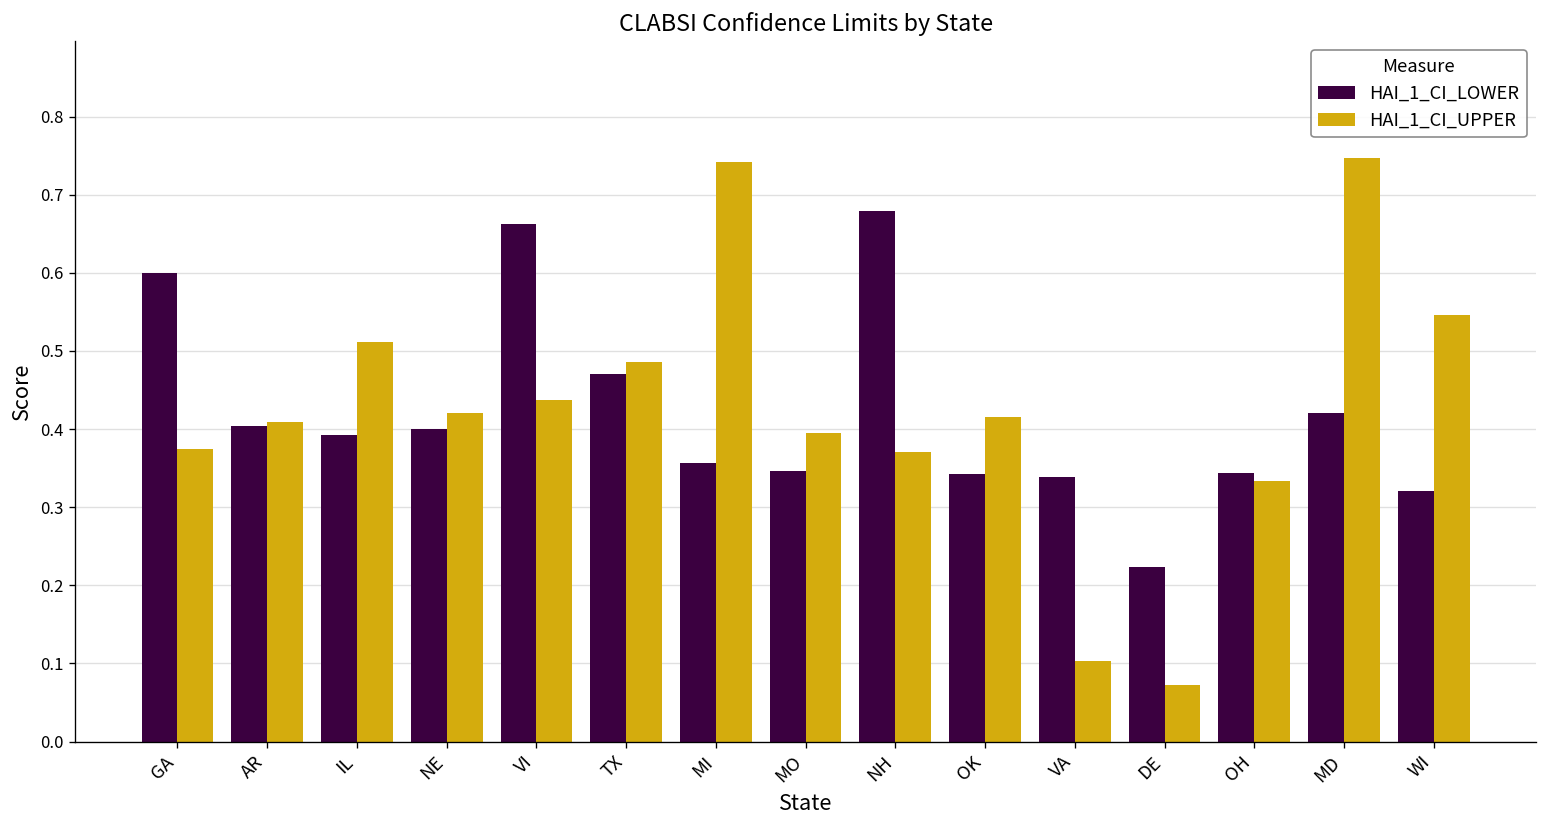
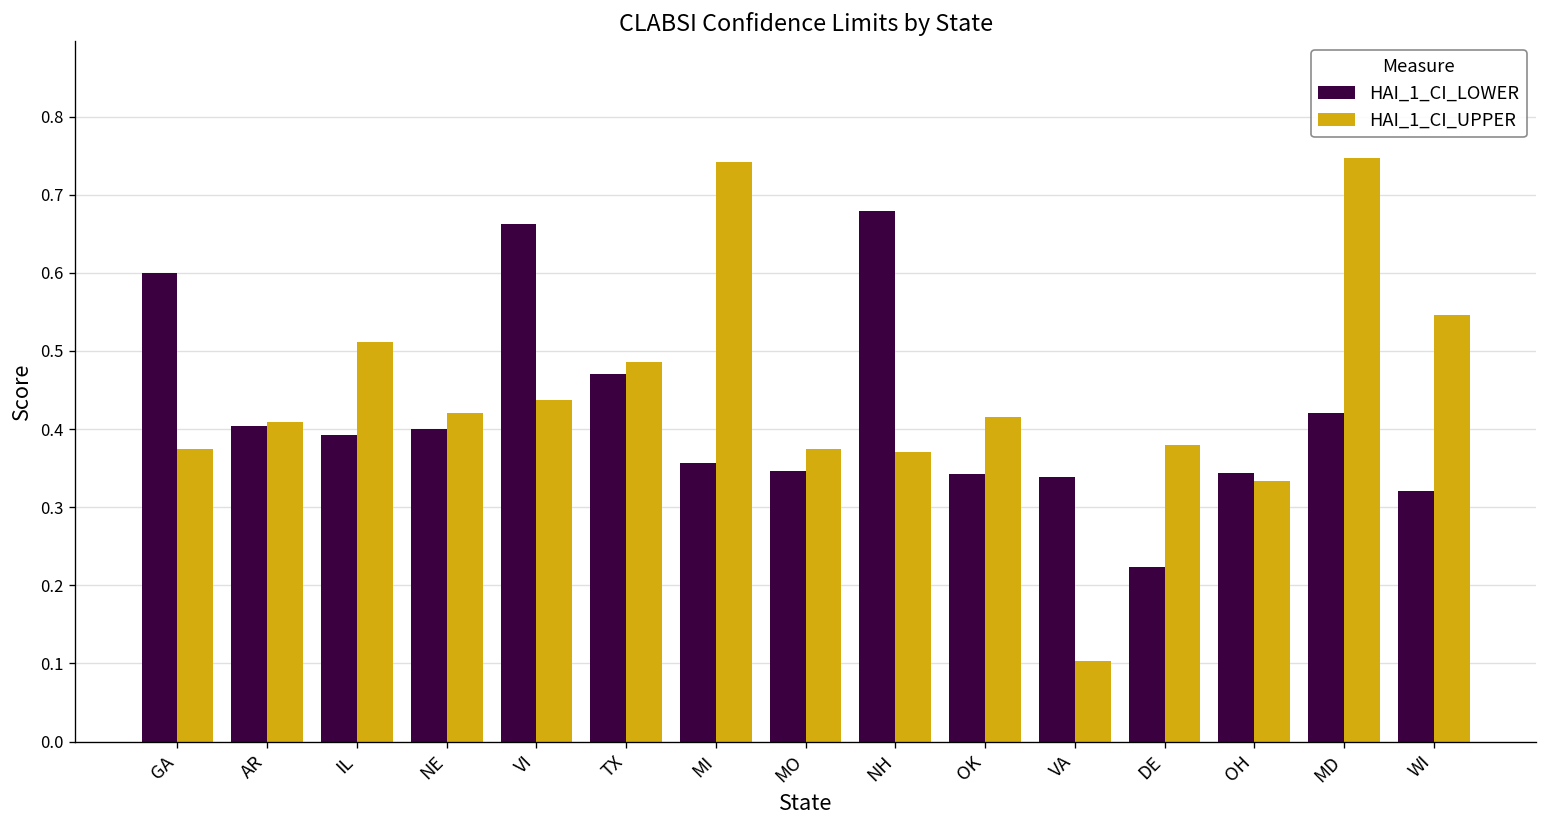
  {
    "HAI_1_CI_LOWER": {
      "GA": 0.60,
      "AR": 0.40,
      "IL": 0.39,
      "NE": 0.40,
      "VI": 0.66,
      "TX": 0.47,
      "MI": 0.36,
      "MO": 0.35,
      "NH": 0.68,
      "OK": 0.34,
      "VA": 0.34,
      "DE": 0.22,
      "OH": 0.34,
      "MD": 0.42,
      "WI": 0.32
    },
    "HAI_1_CI_UPPER": {
      "GA": 0.37,
      "AR": 0.41,
      "IL": 0.51,
      "NE": 0.42,
      "VI": 0.44,
      "TX": 0.49,
      "MI": 0.74,
-     "MO": 0.40,
+     "MO": 0.37,
      "NH": 0.37,
      "OK": 0.42,
      "VA": 0.10,
-     "DE": 0.07,
+     "DE": 0.38,
      "OH": 0.33,
      "MD": 0.75,
      "WI": 0.55
    }
  }
